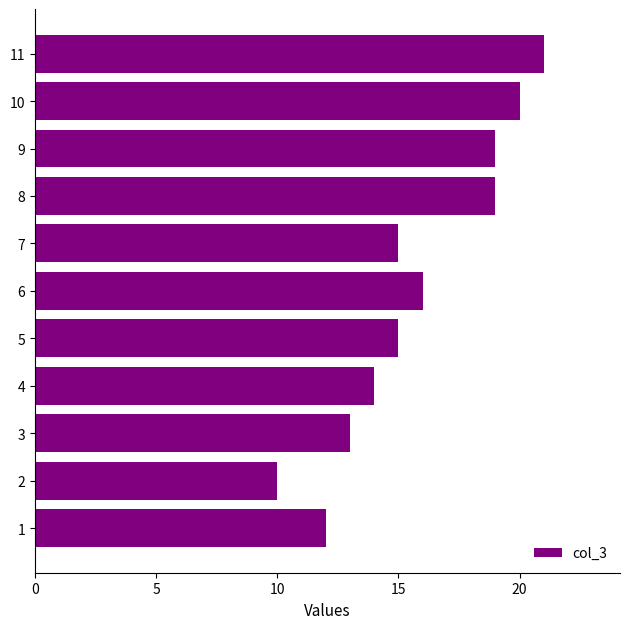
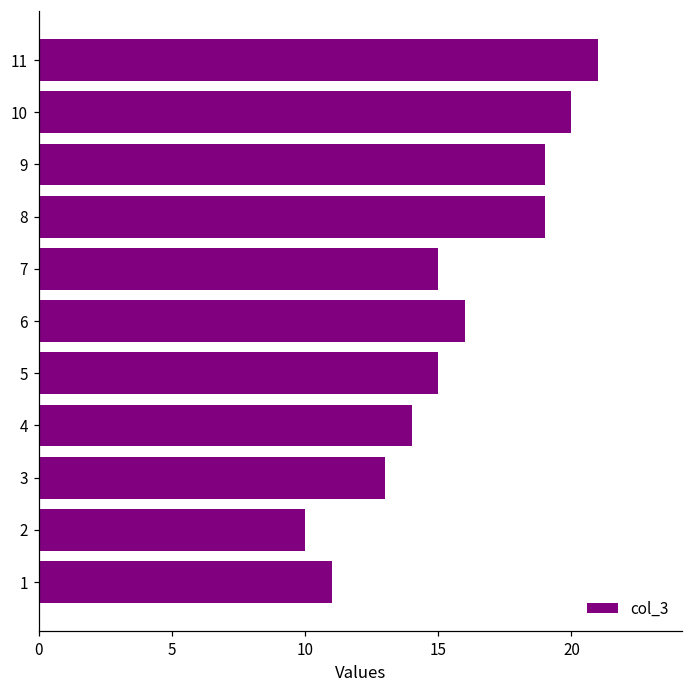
  {
    "11": 21,
    "10": 20,
    "9": 19,
    "8": 19,
    "7": 15,
    "6": 16,
    "5": 15,
    "4": 14,
    "3": 13,
    "2": 10,
-   "1": 12
+   "1": 11
  }
